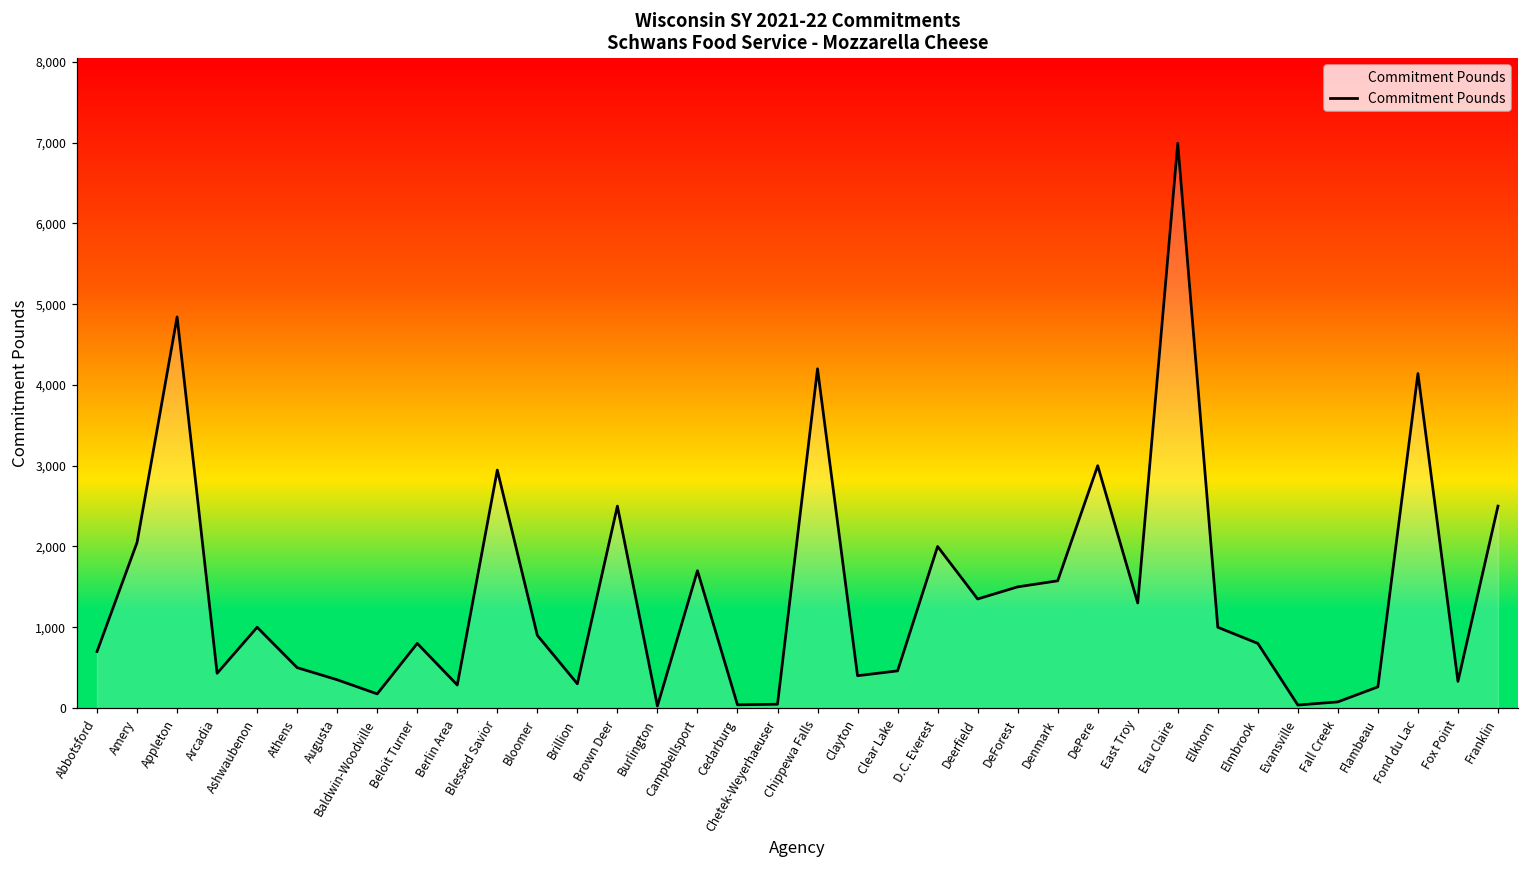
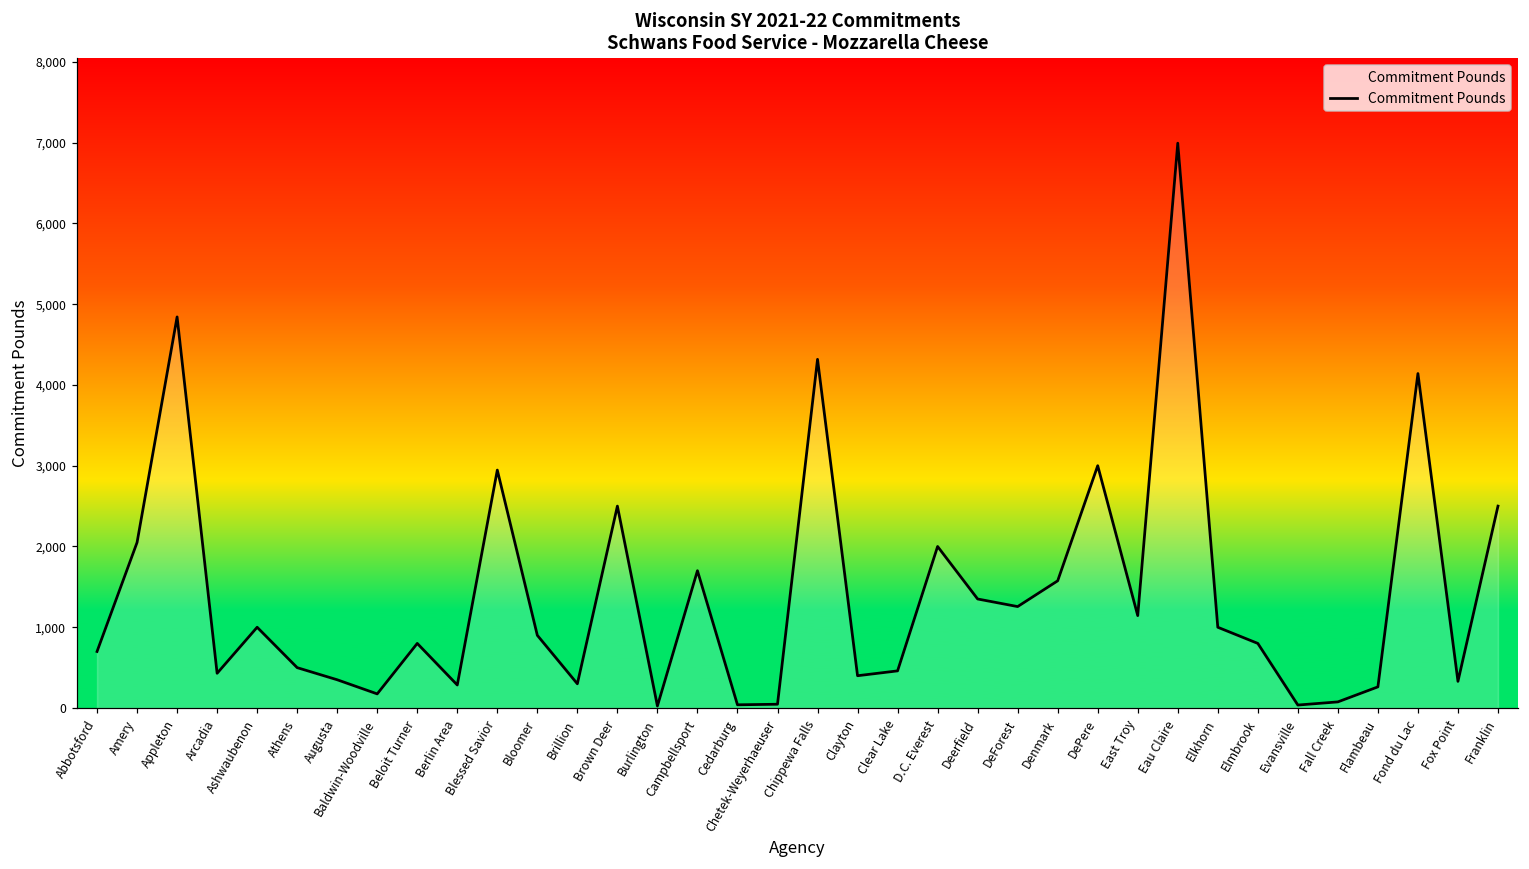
  {
    "Abbotsford": "700",
    "Amery": "2,100",
    "Appleton": "4,800",
    "Arcadia": "400",
    "Ashwaubenon": "1,000",
    "Athens": "500",
    "Augusta": "400",
    "Baldwin-Woodville": "200",
    "Beloit Turner": "800",
    "Berlin Area": "300",
    "Blessed Savior": "2,900",
    "Bloomer": "900",
    "Brillion": "300",
    "Brown Deer": "2,500",
    "Burlington": "0",
    "Campbellsport": "1,700",
    "Cedarburg": "0",
    "Chetek-Weyerhaeuser": "0",
-   "Chippewa Falls": "4,200",
+   "Chippewa Falls": "4,300",
    "Clayton": "400",
    "Clear Lake": "500",
    "D.C. Everest": "2,000",
    "Deerfield": "1,400",
-   "DeForest": "1,500",
+   "DeForest": "1,300",
    "Denmark": "1,600",
    "DePere": "3,000",
-   "East Troy": "1,300",
+   "East Troy": "1,100",
    "Eau Claire": "7,000",
    "Elkhorn": "1,000",
    "Elmbrook": "800",
    "Evansville": "0",
    "Fall Creek": "100",
    "Flambeau": "300",
    "Fond du Lac": "4,100",
    "Fox Point": "300",
    "Franklin": "2,500"
  }
